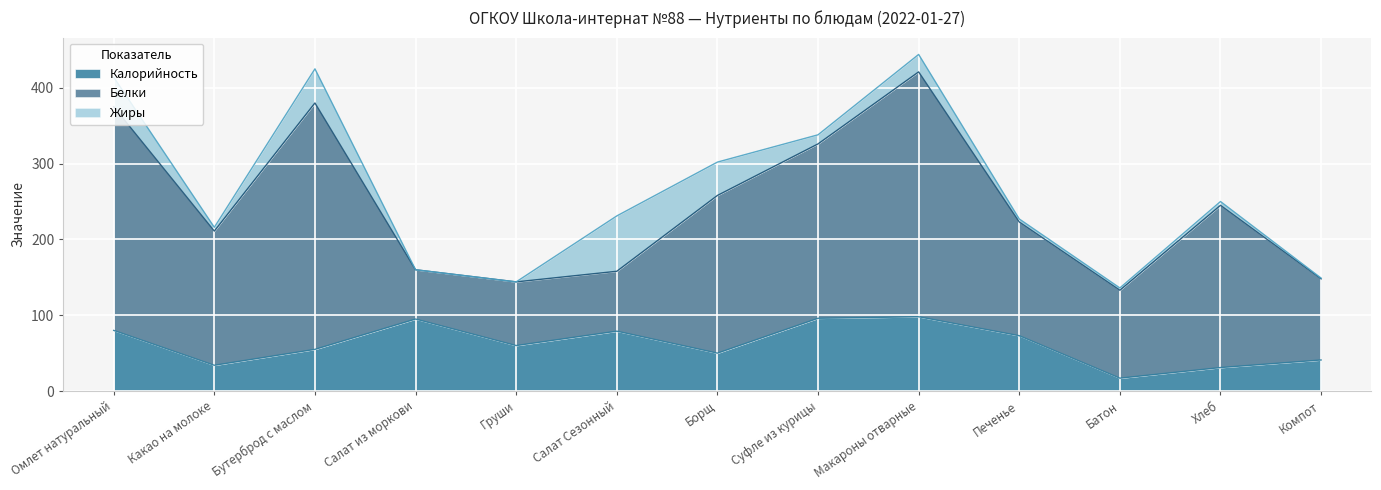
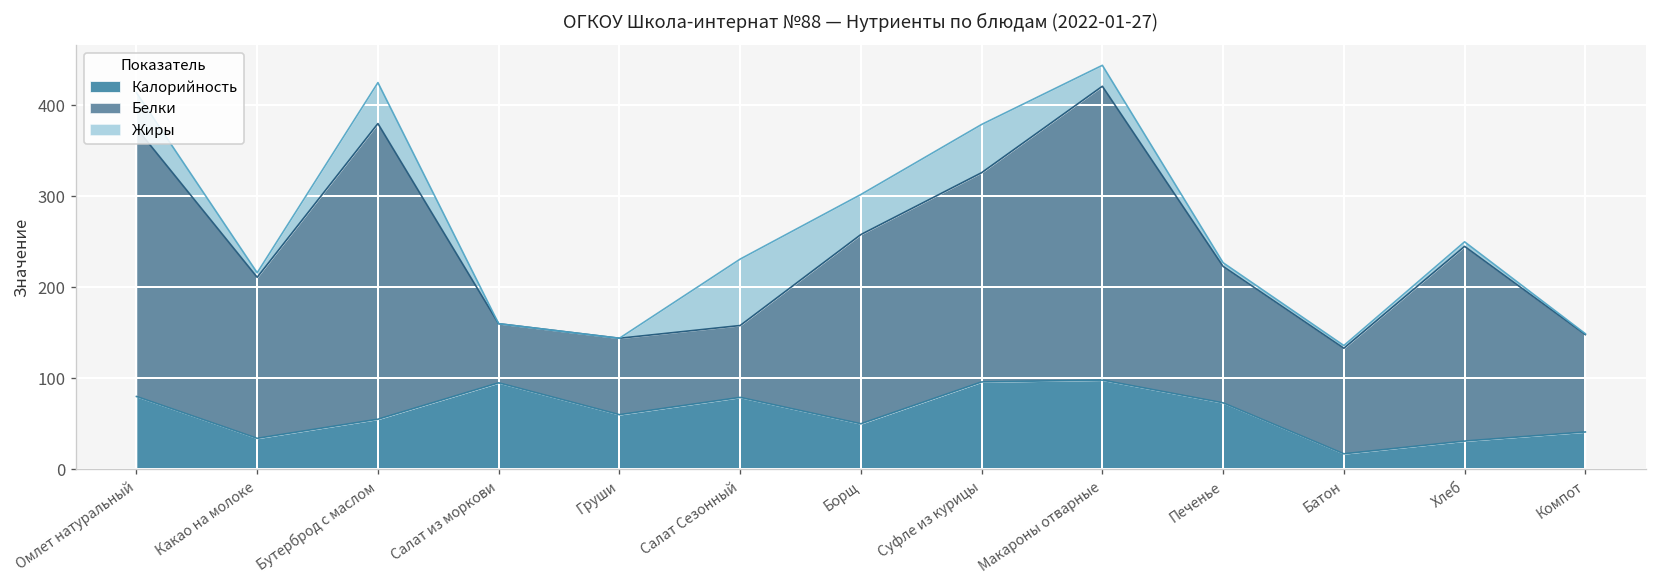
  {
    "Жиры": {
      "Какао на молоке": 10,
      "Бутерброд с маслом": 50,
      "Салат Сезонный": 70,
      "Борщ": 40,
-     "Суфле из курицы": 10,
+     "Суфле из курицы": 50,
      "Макароны отварные": 20,
      "Печенье": 0,
      "Хлеб": 10
    }
  }
